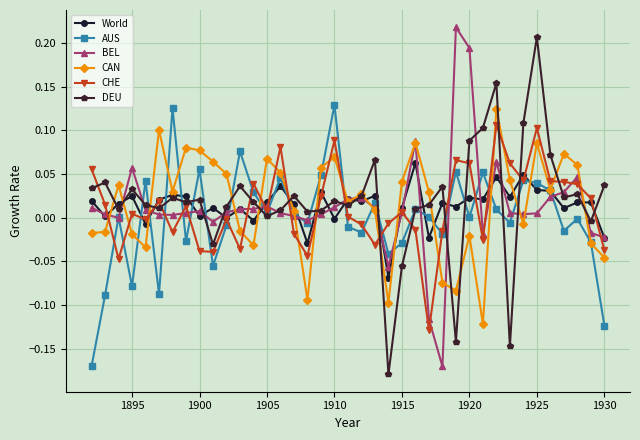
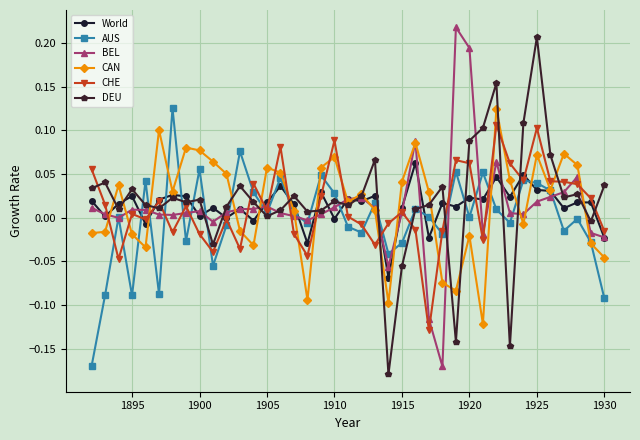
  {
    "AUS": {
-     "1895": -0.08,
+     "1895": -0.09,
      "1900": 0.06,
-     "1910": 0.13,
+     "1910": 0.03,
      "1915": -0.03,
      "1920": 0.00,
      "1925": 0.04,
-     "1930": -0.12
+     "1930": -0.09
    },
    "BEL": {
-     "1895": 0.06,
+     "1895": 0.01,
      "1900": 0.01,
      "1905": 0.01,
      "1910": 0.01,
      "1920": 0.19,
-     "1925": 0.00
+     "1925": 0.02
    },
    "CAN": {
      "1895": -0.02,
      "1900": 0.08,
-     "1905": 0.07,
+     "1905": 0.06,
      "1910": 0.07,
      "1915": 0.04,
      "1920": -0.02,
-     "1925": 0.09,
+     "1925": 0.07,
      "1930": -0.05
    },
    "CHE": {
      "1895": 0.00,
-     "1900": -0.04,
+     "1900": -0.02,
      "1910": 0.09,
      "1920": 0.06,
      "1925": 0.10,
-     "1930": -0.04
+     "1930": -0.02
    }
  }
